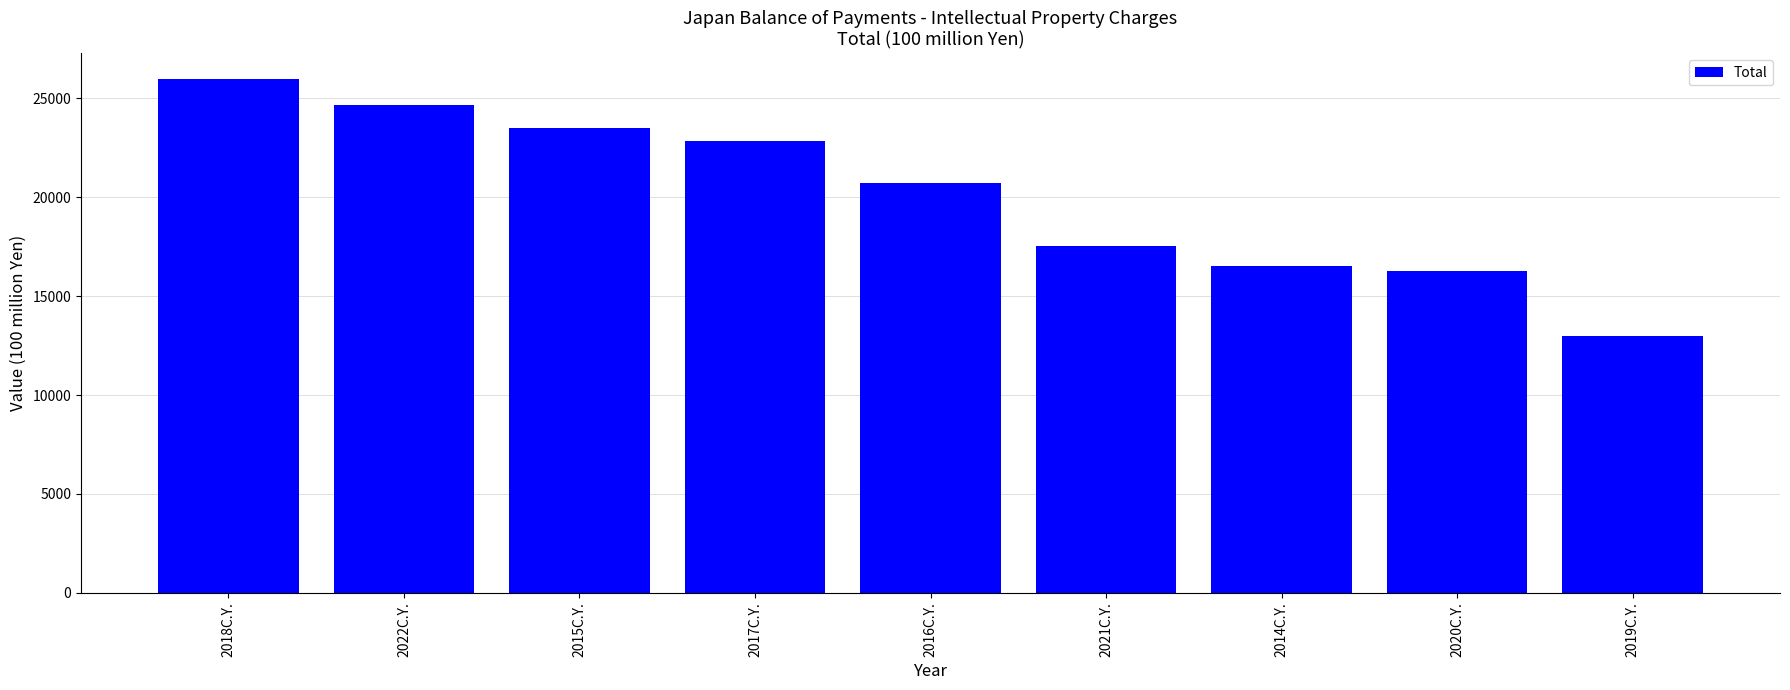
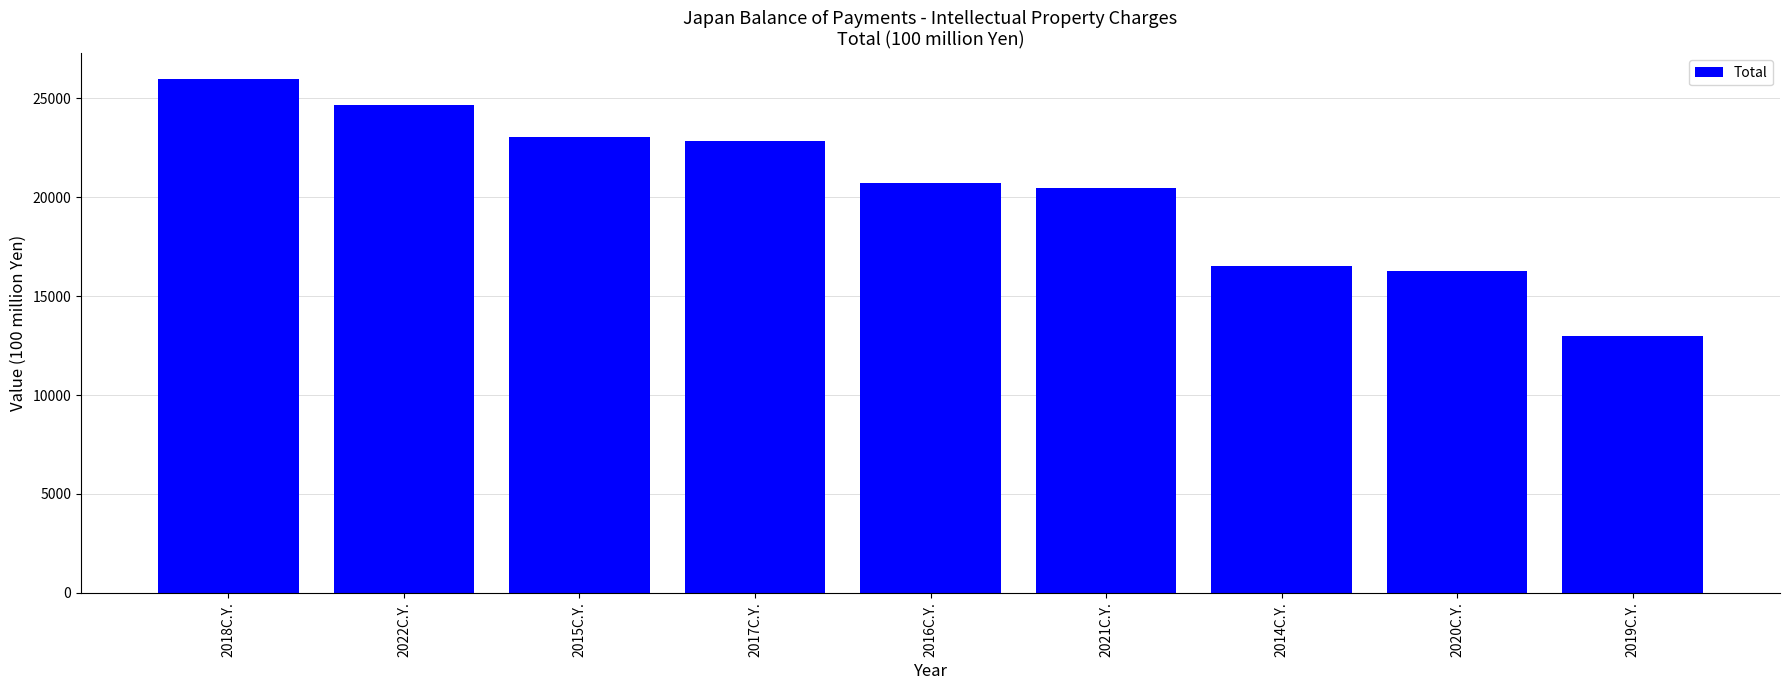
  {
    "2018C.Y.": 26000,
    "2022C.Y.": 24700,
-   "2015C.Y.": 23500,
+   "2015C.Y.": 23000,
    "2017C.Y.": 22800,
    "2016C.Y.": 20700,
-   "2021C.Y.": 17600,
+   "2021C.Y.": 20500,
    "2014C.Y.": 16500,
    "2020C.Y.": 16300,
    "2019C.Y.": 13000
  }
